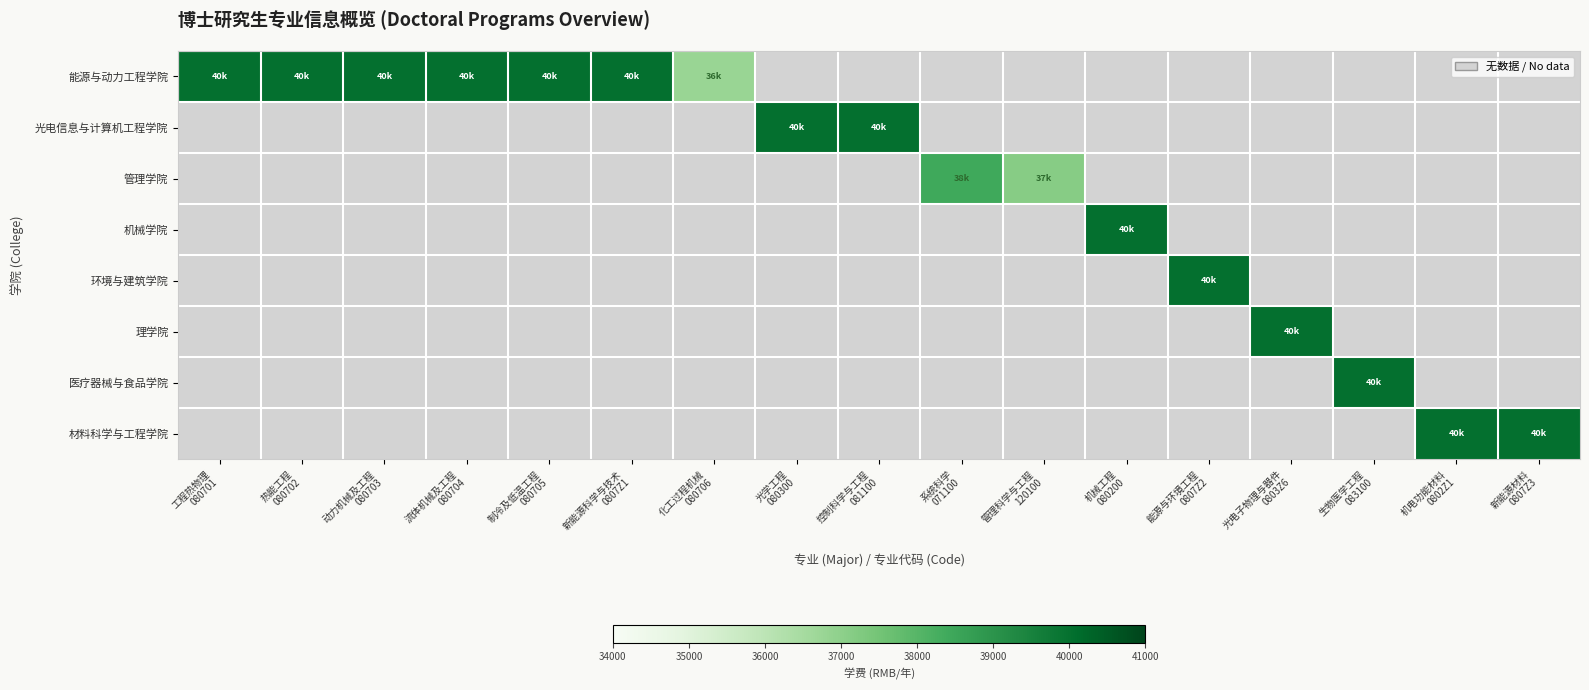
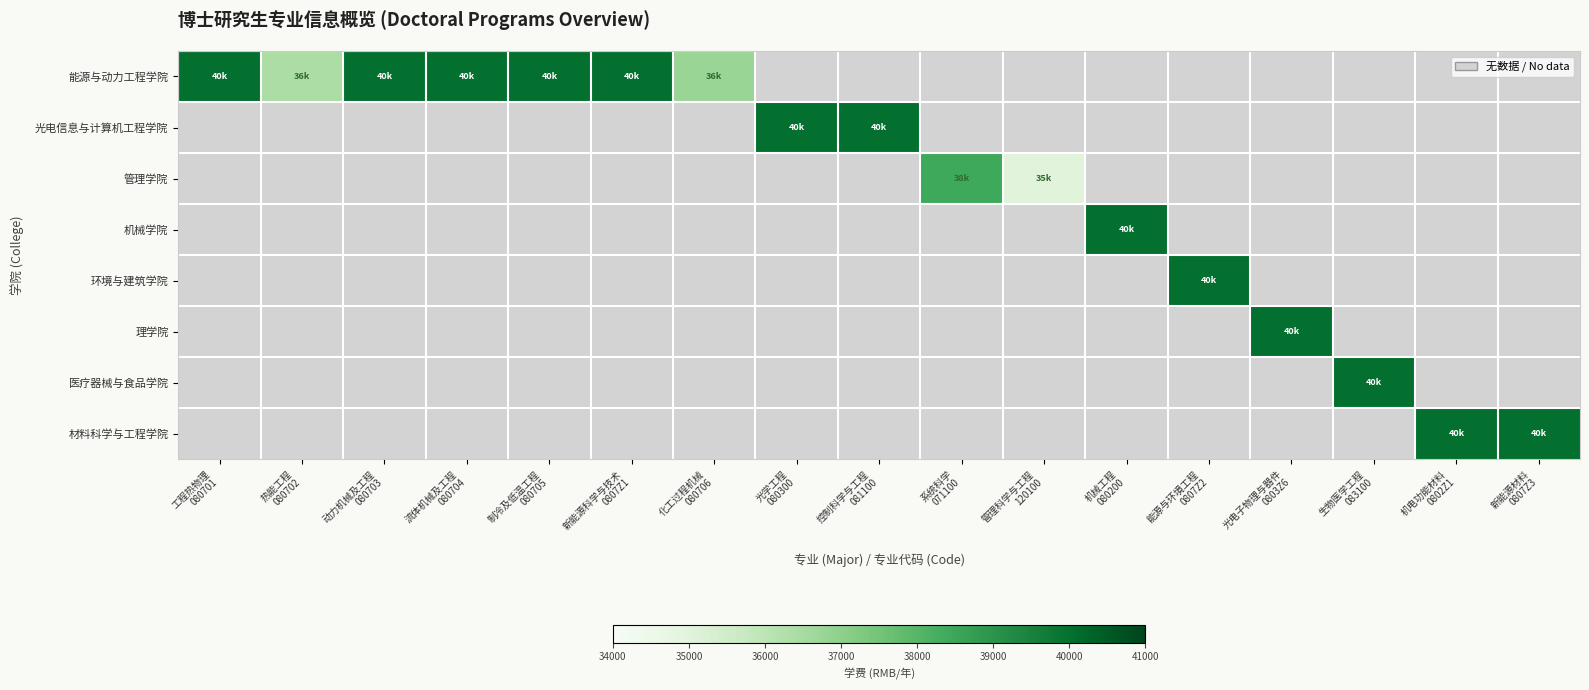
  {
    "能源与动力工程学院": {
      "工程热物理 080701": "40k",
-     "热能工程 080702": "40k",
+     "热能工程 080702": "36k",
      "动力机械及工程 080703": "40k",
      "流体机械及工程 080704": "40k",
      "制冷及低温工程 080705": "40k",
      "新能源科学与技术 0807Z1": "40k",
      "化工过程机械 080706": "36k"
    },
    "光电信息与计算机工程学院": {
      "光学工程 080300": "40k",
      "控制科学与工程 081100": "40k"
    },
    "管理学院": {
      "系统科学 071100": "38k",
-     "管理科学与工程 120100": "37k"
+     "管理科学与工程 120100": "35k"
    },
    "机械学院": {
      "机械工程 080200": "40k"
    },
    "环境与建筑学院": {
      "能源与环境工程 0807Z2": "40k"
    },
    "理学院": {
      "光电子物理与器件 0803Z6": "40k"
    },
    "医疗器械与食品学院": {
      "生物医学工程 083100": "40k"
    },
    "材料科学与工程学院": {
      "机电功能材料 0802Z1": "40k",
      "新能源材料 0807Z3": "40k"
    }
  }
